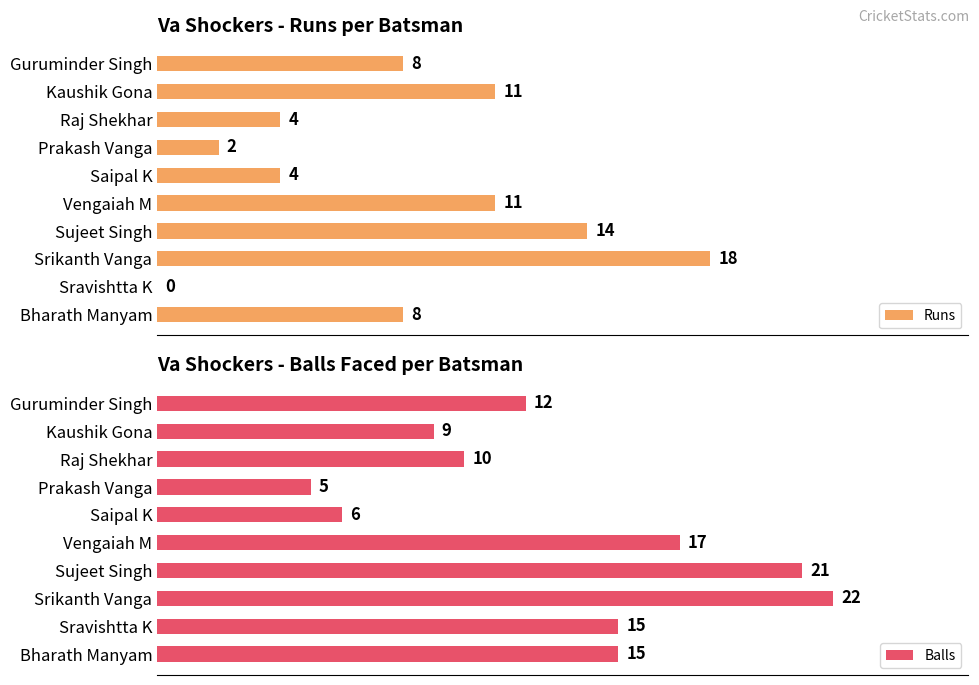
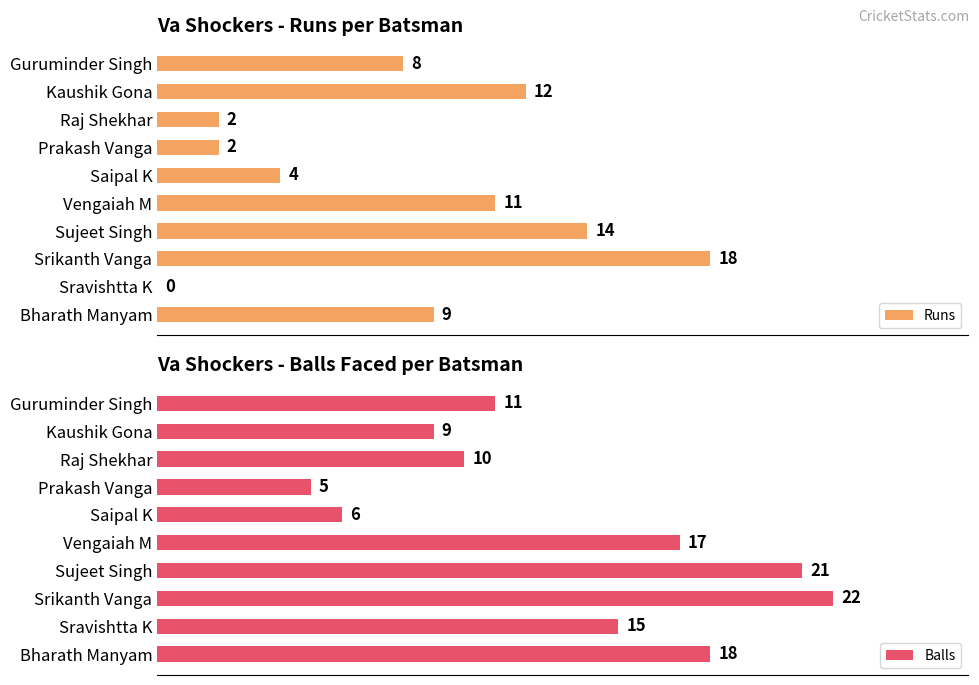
  {
    "Va Shockers - Runs per Batsman": {
      "Guruminder Singh": 8,
-     "Kaushik Gona": 11,
-     "Raj Shekhar": 4,
+     "Kaushik Gona": 12,
+     "Raj Shekhar": 2,
      "Prakash Vanga": 2,
      "Saipal K": 4,
      "Vengaiah M": 11,
      "Sujeet Singh": 14,
      "Srikanth Vanga": 18,
      "Sravishtta K": 0,
-     "Bharath Manyam": 8
+     "Bharath Manyam": 9
    },
    "Va Shockers - Balls Faced per Batsman": {
-     "Guruminder Singh": 12,
+     "Guruminder Singh": 11,
      "Kaushik Gona": 9,
      "Raj Shekhar": 10,
      "Prakash Vanga": 5,
      "Saipal K": 6,
      "Vengaiah M": 17,
      "Sujeet Singh": 21,
      "Srikanth Vanga": 22,
      "Sravishtta K": 15,
-     "Bharath Manyam": 15
+     "Bharath Manyam": 18
    }
  }
